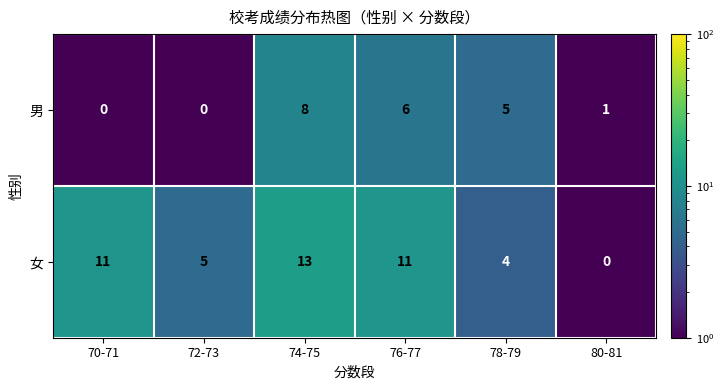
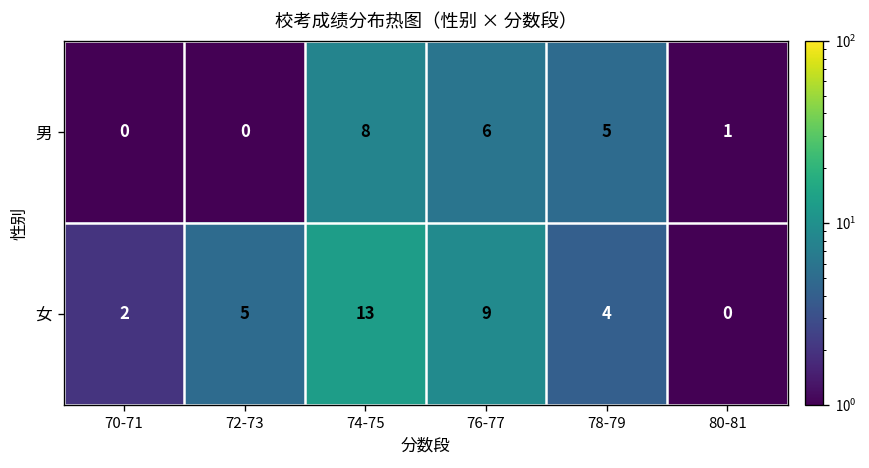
  {
    "男": {
      "70-71": 0,
      "72-73": 0,
      "74-75": 8,
      "76-77": 6,
      "78-79": 5,
      "80-81": 1
    },
    "女": {
-     "70-71": 11,
+     "70-71": 2,
      "72-73": 5,
      "74-75": 13,
-     "76-77": 11,
+     "76-77": 9,
      "78-79": 4,
      "80-81": 0
    }
  }
